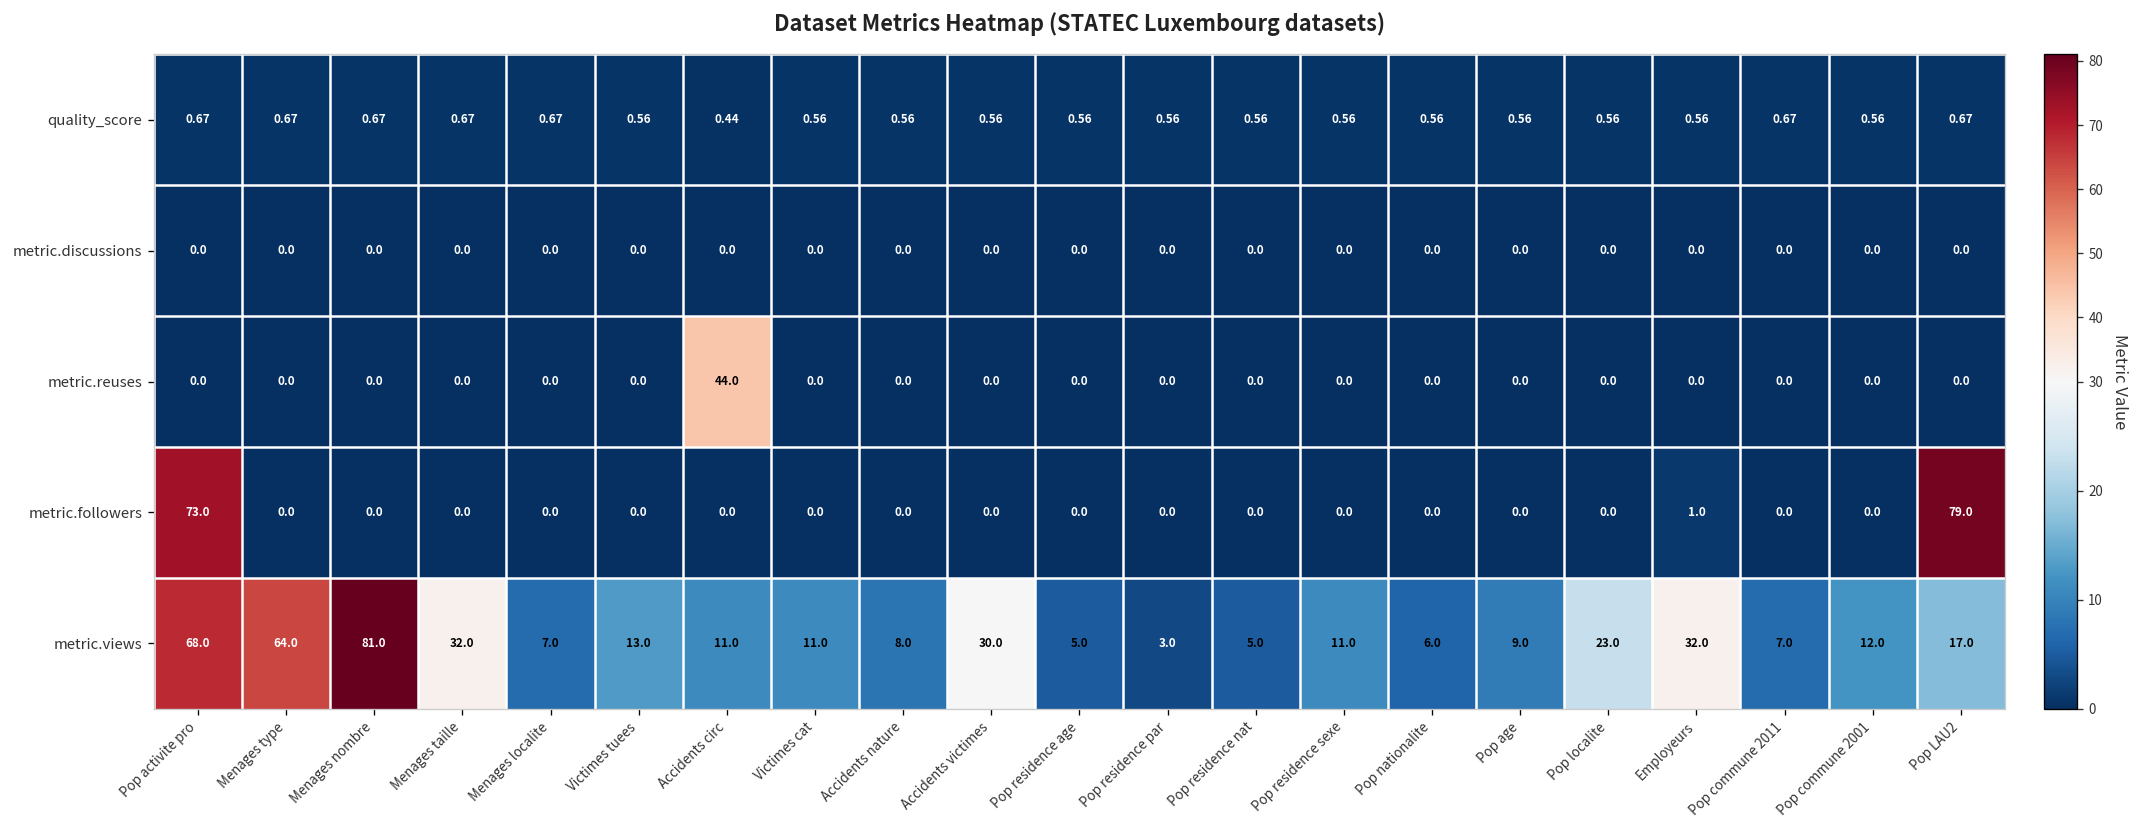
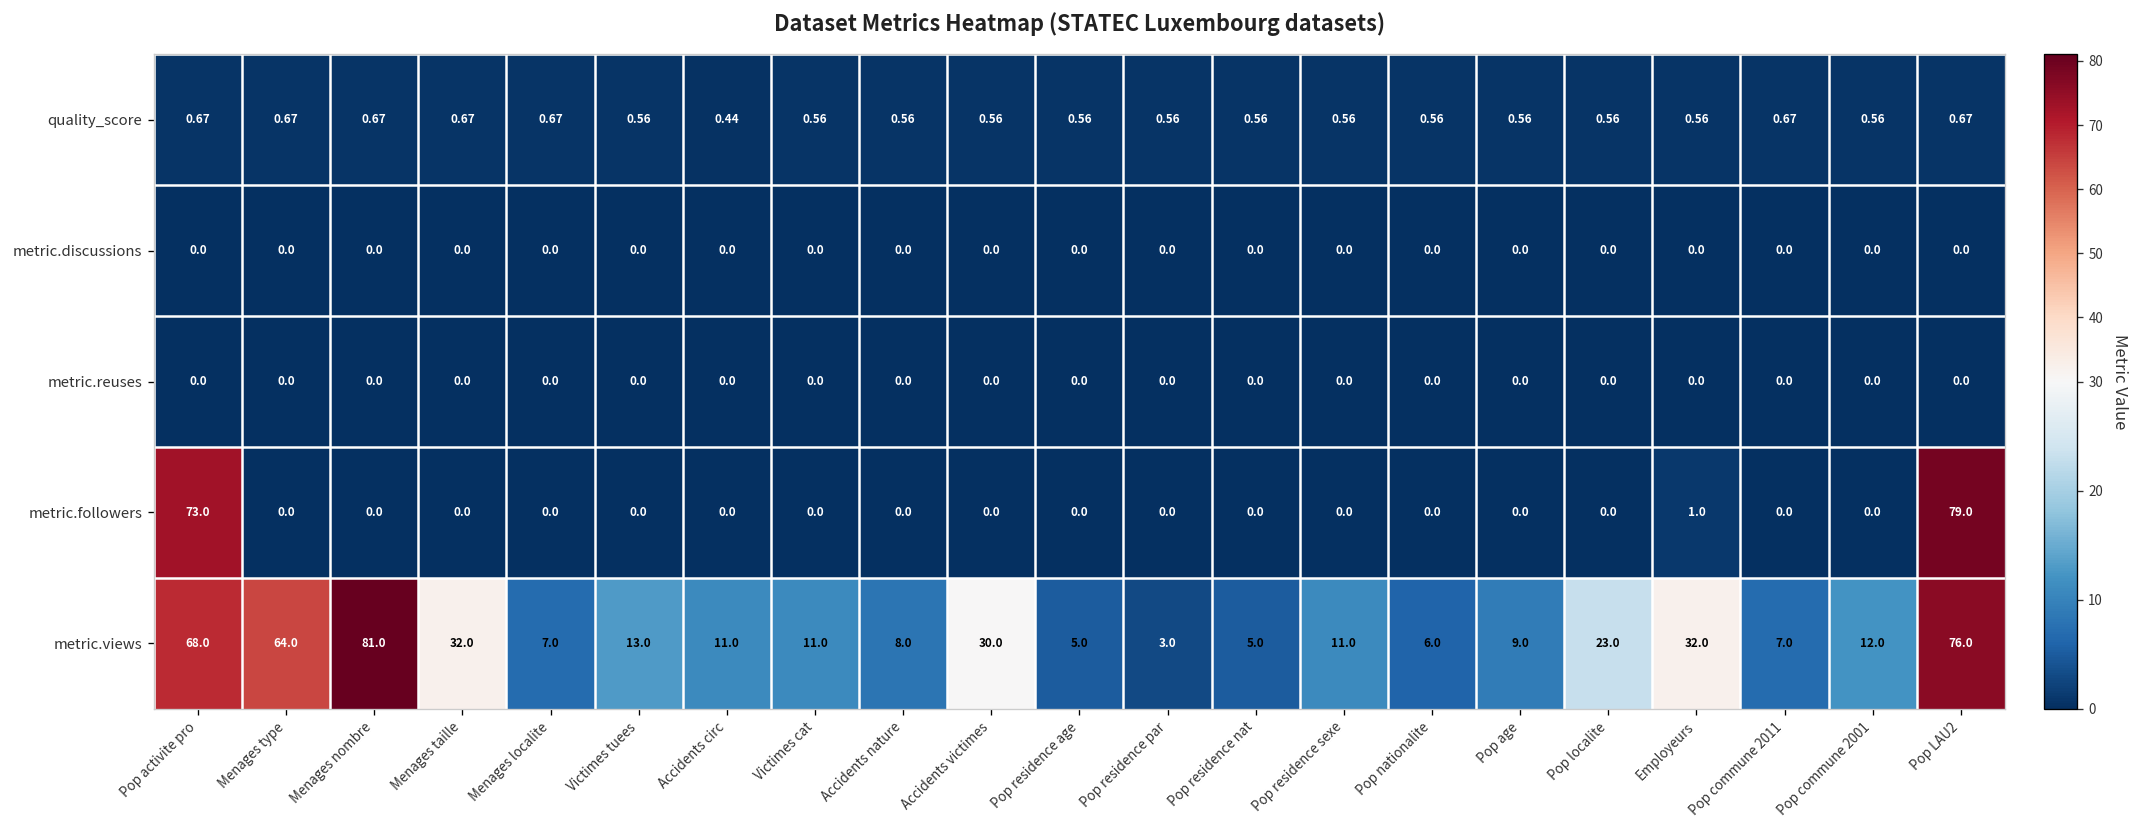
  {
    "quality_score": {
      "Pop activite pro": 0.67,
      "Menages type": 0.67,
      "Menages nombre": 0.67,
      "Menages taille": 0.67,
      "Menages localite": 0.67,
      "Victimes tuees": 0.56,
      "Accidents circ": 0.44,
      "Victimes cat": 0.56,
      "Accidents nature": 0.56,
      "Accidents victimes": 0.56,
      "Pop residence age": 0.56,
      "Pop residence par": 0.56,
      "Pop residence nat": 0.56,
      "Pop residence sexe": 0.56,
      "Pop nationalite": 0.56,
      "Pop age": 0.56,
      "Pop localite": 0.56,
      "Employeurs": 0.56,
      "Pop commune 2011": 0.67,
      "Pop commune 2001": 0.56,
      "Pop LAU2": 0.67
    },
    "metric.discussions": {
      "Pop activite pro": 0.0,
      "Menages type": 0.0,
      "Menages nombre": 0.0,
      "Menages taille": 0.0,
      "Menages localite": 0.0,
      "Victimes tuees": 0.0,
      "Accidents circ": 0.0,
      "Victimes cat": 0.0,
      "Accidents nature": 0.0,
      "Accidents victimes": 0.0,
      "Pop residence age": 0.0,
      "Pop residence par": 0.0,
      "Pop residence nat": 0.0,
      "Pop residence sexe": 0.0,
      "Pop nationalite": 0.0,
      "Pop age": 0.0,
      "Pop localite": 0.0,
      "Employeurs": 0.0,
      "Pop commune 2011": 0.0,
      "Pop commune 2001": 0.0,
      "Pop LAU2": 0.0
    },
    "metric.reuses": {
      "Pop activite pro": 0.0,
      "Menages type": 0.0,
      "Menages nombre": 0.0,
      "Menages taille": 0.0,
      "Menages localite": 0.0,
      "Victimes tuees": 0.0,
-     "Accidents circ": 44.0,
+     "Accidents circ": 0.0,
      "Victimes cat": 0.0,
      "Accidents nature": 0.0,
      "Accidents victimes": 0.0,
      "Pop residence age": 0.0,
      "Pop residence par": 0.0,
      "Pop residence nat": 0.0,
      "Pop residence sexe": 0.0,
      "Pop nationalite": 0.0,
      "Pop age": 0.0,
      "Pop localite": 0.0,
      "Employeurs": 0.0,
      "Pop commune 2011": 0.0,
      "Pop commune 2001": 0.0,
      "Pop LAU2": 0.0
    },
    "metric.followers": {
      "Pop activite pro": 73.0,
      "Menages type": 0.0,
      "Menages nombre": 0.0,
      "Menages taille": 0.0,
      "Menages localite": 0.0,
      "Victimes tuees": 0.0,
      "Accidents circ": 0.0,
      "Victimes cat": 0.0,
      "Accidents nature": 0.0,
      "Accidents victimes": 0.0,
      "Pop residence age": 0.0,
      "Pop residence par": 0.0,
      "Pop residence nat": 0.0,
      "Pop residence sexe": 0.0,
      "Pop nationalite": 0.0,
      "Pop age": 0.0,
      "Pop localite": 0.0,
      "Employeurs": 1.0,
      "Pop commune 2011": 0.0,
      "Pop commune 2001": 0.0,
      "Pop LAU2": 79.0
    },
    "metric.views": {
      "Pop activite pro": 68.0,
      "Menages type": 64.0,
      "Menages nombre": 81.0,
      "Menages taille": 32.0,
      "Menages localite": 7.0,
      "Victimes tuees": 13.0,
      "Accidents circ": 11.0,
      "Victimes cat": 11.0,
      "Accidents nature": 8.0,
      "Accidents victimes": 30.0,
      "Pop residence age": 5.0,
      "Pop residence par": 3.0,
      "Pop residence nat": 5.0,
      "Pop residence sexe": 11.0,
      "Pop nationalite": 6.0,
      "Pop age": 9.0,
      "Pop localite": 23.0,
      "Employeurs": 32.0,
      "Pop commune 2011": 7.0,
      "Pop commune 2001": 12.0,
-     "Pop LAU2": 17.0
+     "Pop LAU2": 76.0
    }
  }
